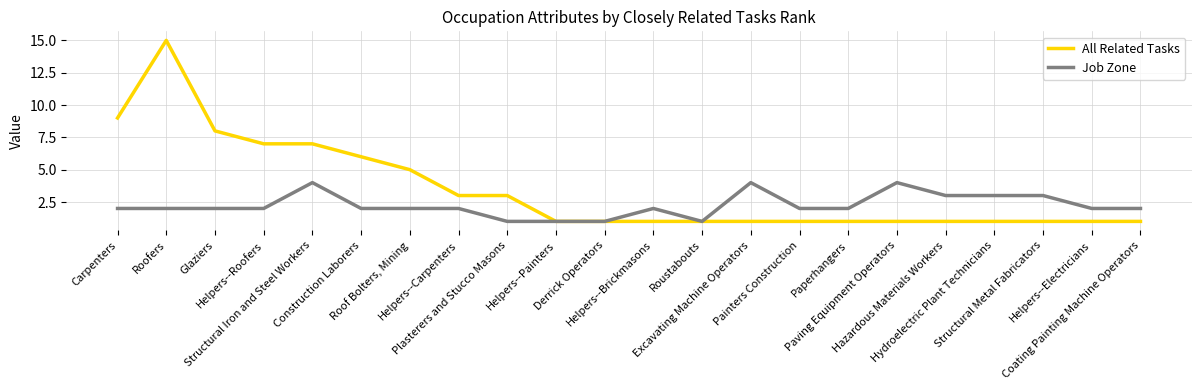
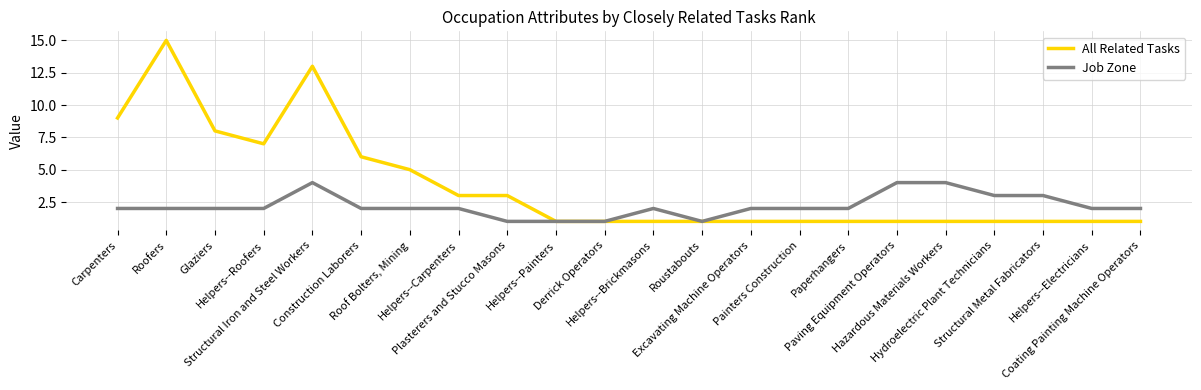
  {
    "All Related Tasks": {
      "Carpenters": 9,
      "Roofers": 15,
      "Glaziers": 8,
      "Helpers--Roofers": 7,
-     "Structural Iron and Steel Workers": 7,
+     "Structural Iron and Steel Workers": 13,
      "Construction Laborers": 6,
      "Roof Bolters, Mining": 5,
      "Helpers--Carpenters": 3,
      "Plasterers and Stucco Masons": 3,
      "Helpers--Brickmasons": 1,
      "Excavating Machine Operators": 1,
      "Painters Construction": 1,
      "Paperhangers": 1,
      "Paving Equipment Operators": 1,
      "Hazardous Materials Workers": 1,
      "Hydroelectric Plant Technicians": 1,
      "Structural Metal Fabricators": 1,
      "Helpers--Electricians": 1,
      "Coating Painting Machine Operators": 1
    },
    "Job Zone": {
      "Carpenters": 2,
      "Roofers": 2,
      "Glaziers": 2,
      "Helpers--Roofers": 2,
      "Structural Iron and Steel Workers": 4,
      "Construction Laborers": 2,
      "Roof Bolters, Mining": 2,
      "Helpers--Carpenters": 2,
      "Plasterers and Stucco Masons": 1,
      "Helpers--Brickmasons": 2,
-     "Excavating Machine Operators": 4,
+     "Excavating Machine Operators": 2,
      "Painters Construction": 2,
      "Paperhangers": 2,
      "Paving Equipment Operators": 4,
-     "Hazardous Materials Workers": 3,
+     "Hazardous Materials Workers": 4,
      "Hydroelectric Plant Technicians": 3,
      "Structural Metal Fabricators": 3,
      "Helpers--Electricians": 2,
      "Coating Painting Machine Operators": 2
    }
  }
